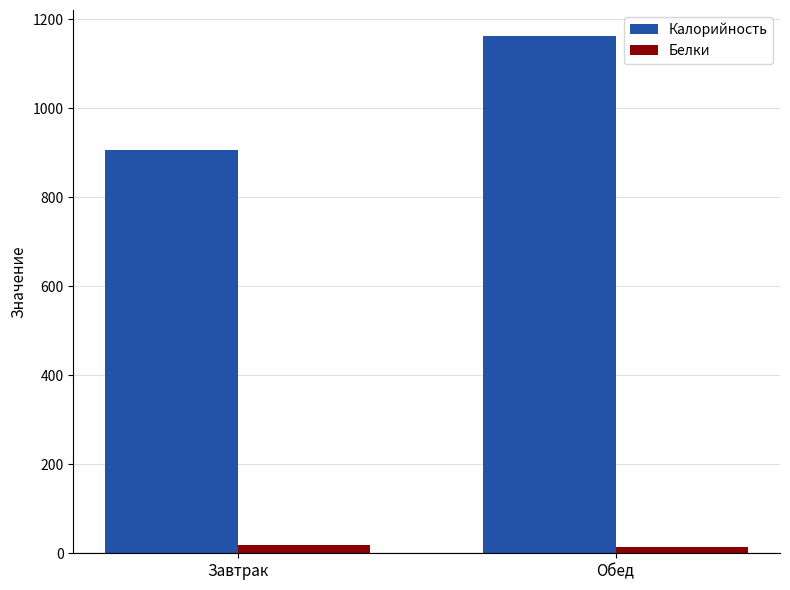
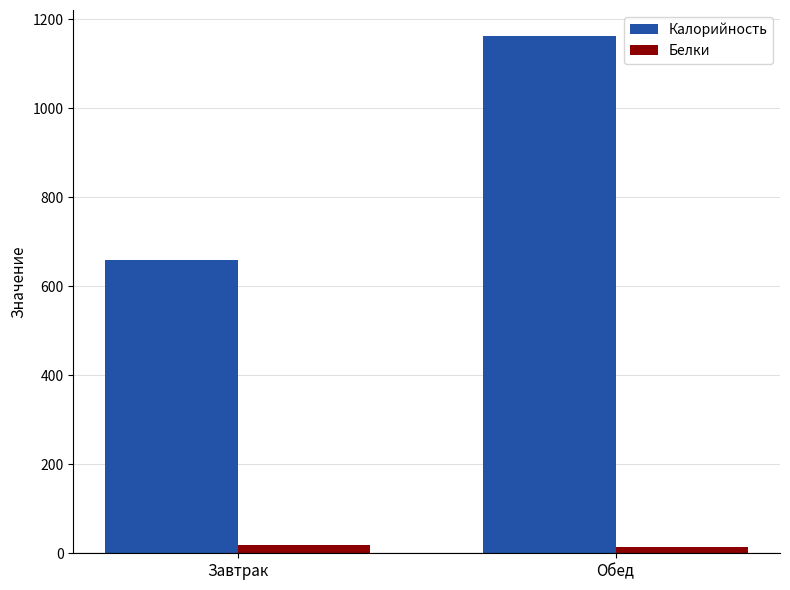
  {
    "Калорийность": {
-     "Завтрак": 910,
+     "Завтрак": 660,
      "Обед": 1160
    },
    "Белки": {
      "Завтрак": 20,
      "Обед": 10
    }
  }
